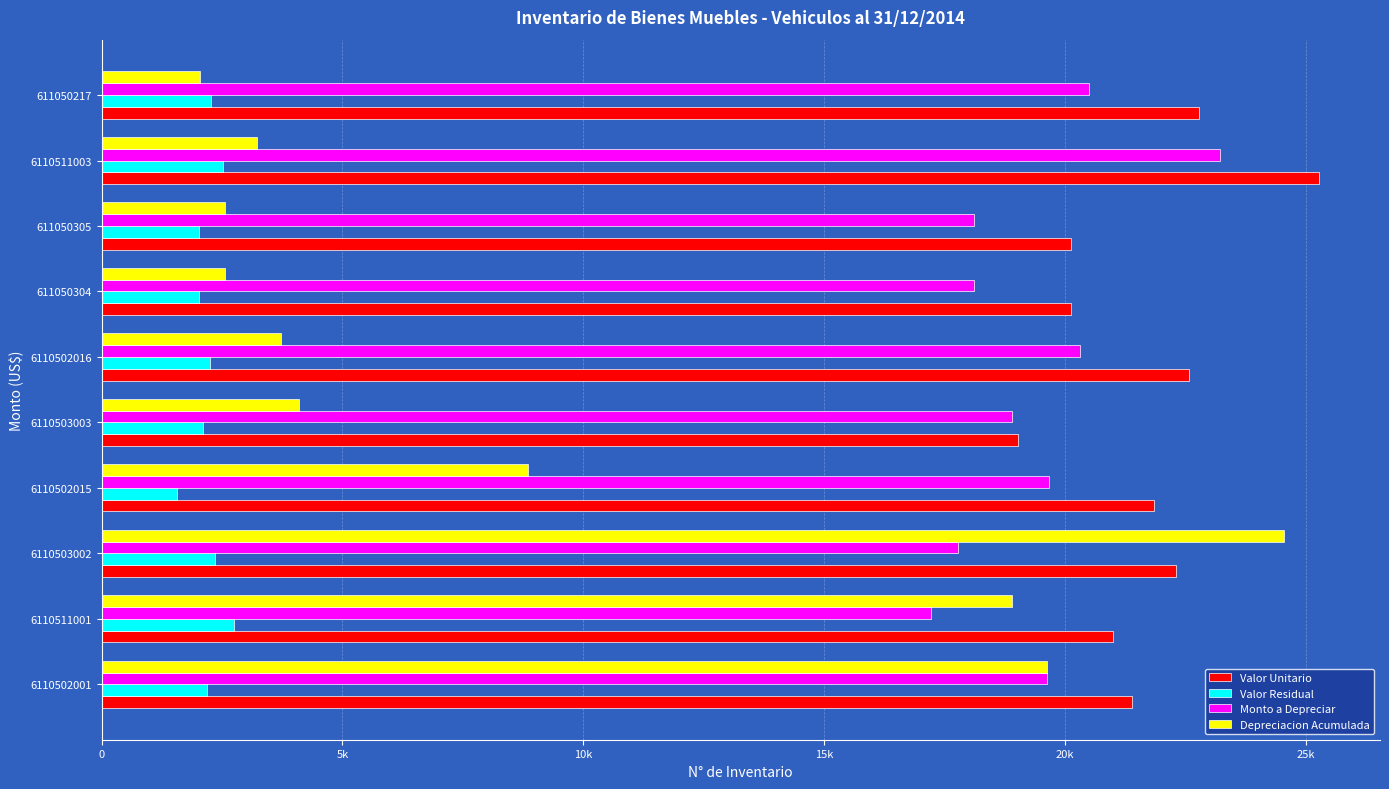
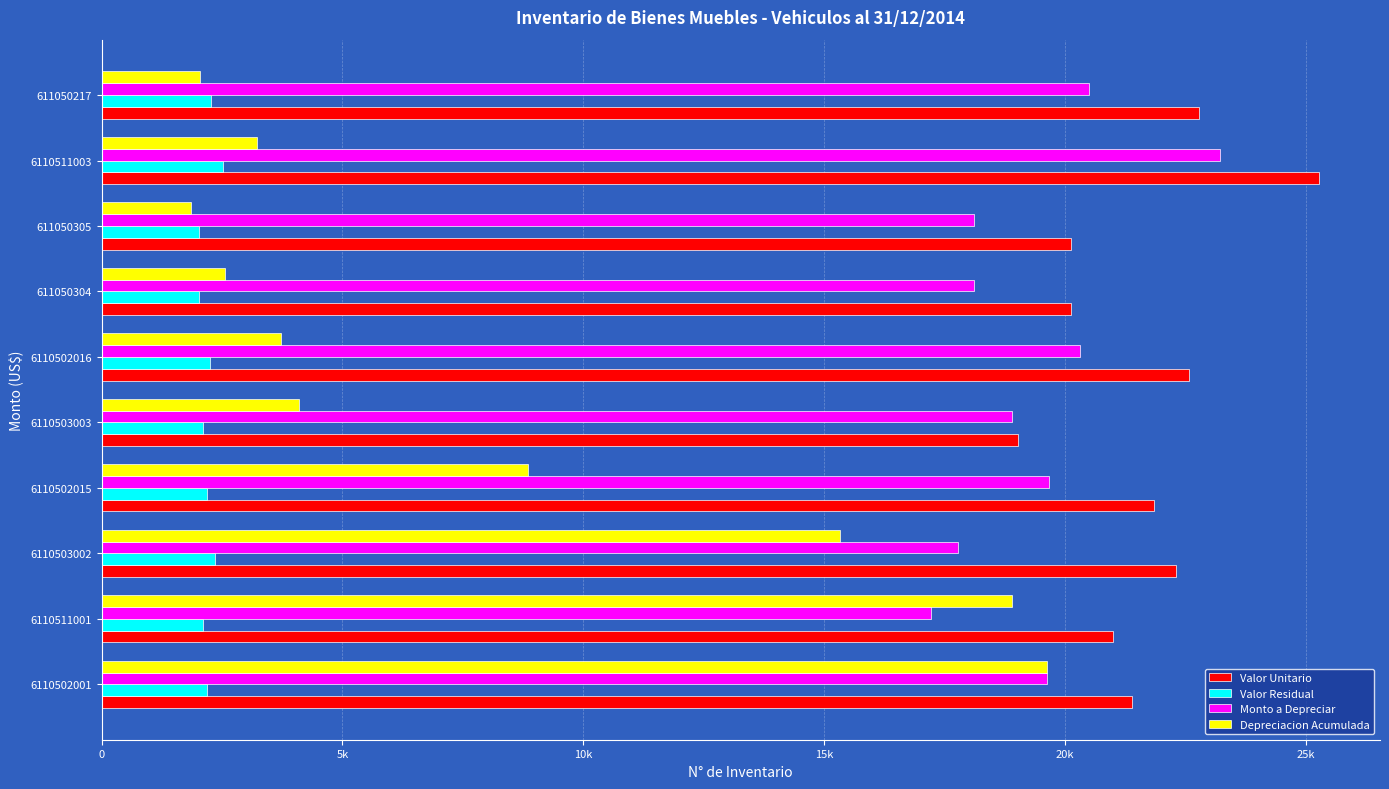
  {
    "Valor Unitario": {
      "611050217": 22800,
      "6110511003": 25300,
      "611050305": 20100,
      "611050304": 20100,
      "6110502016": 22600,
      "6110503003": 19000,
      "6110502015": 21900,
      "6110503002": 22300,
      "6110511001": 21000,
      "6110502001": 21400
    },
    "Valor Residual": {
      "611050217": 2300,
      "6110511003": 2500,
      "611050305": 2000,
      "611050304": 2000,
      "6110502016": 2300,
      "6110503003": 2100,
-     "6110502015": 1600,
+     "6110502015": 2200,
      "6110503002": 2400,
-     "6110511001": 2700,
+     "6110511001": 2100,
      "6110502001": 2200
    },
    "Monto a Depreciar": {
      "611050217": 20500,
      "6110511003": 23200,
      "611050305": 18100,
      "611050304": 18100,
      "6110502016": 20300,
      "6110503003": 18900,
      "6110502015": 19700,
      "6110503002": 17800,
      "6110511001": 17200,
      "6110502001": 19600
    },
    "Depreciacion Acumulada": {
      "611050217": 2000,
      "6110511003": 3200,
-     "611050305": 2600,
+     "611050305": 1900,
      "611050304": 2600,
      "6110502016": 3700,
      "6110503003": 4100,
      "6110502015": 8800,
-     "6110503002": 24600,
+     "6110503002": 15300,
      "6110511001": 18900,
      "6110502001": 19600
    }
  }
